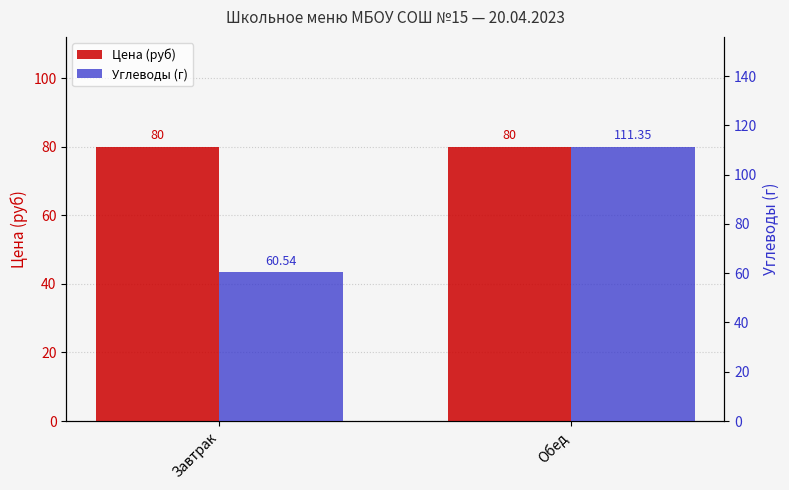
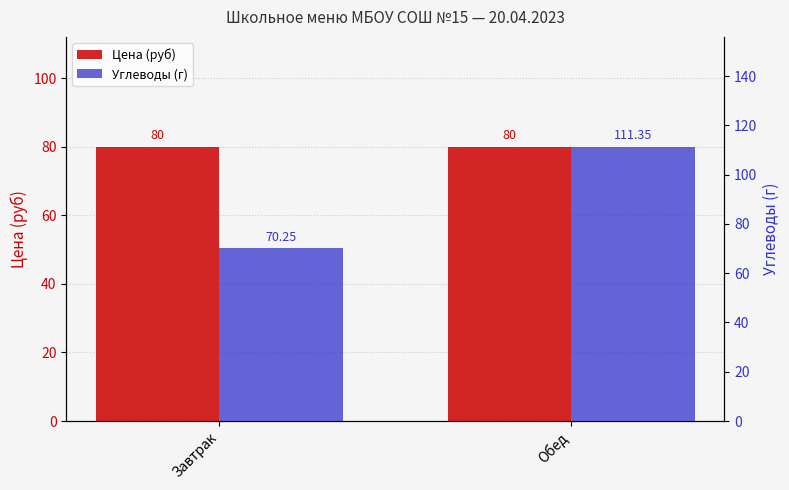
  {
    "Цена (руб)": {
      "Завтрак": 80,
      "Обед": 80
    },
    "Углеводы (г)": {
-     "Завтрак": 60.54,
+     "Завтрак": 70.25,
      "Обед": 111.35
    }
  }
